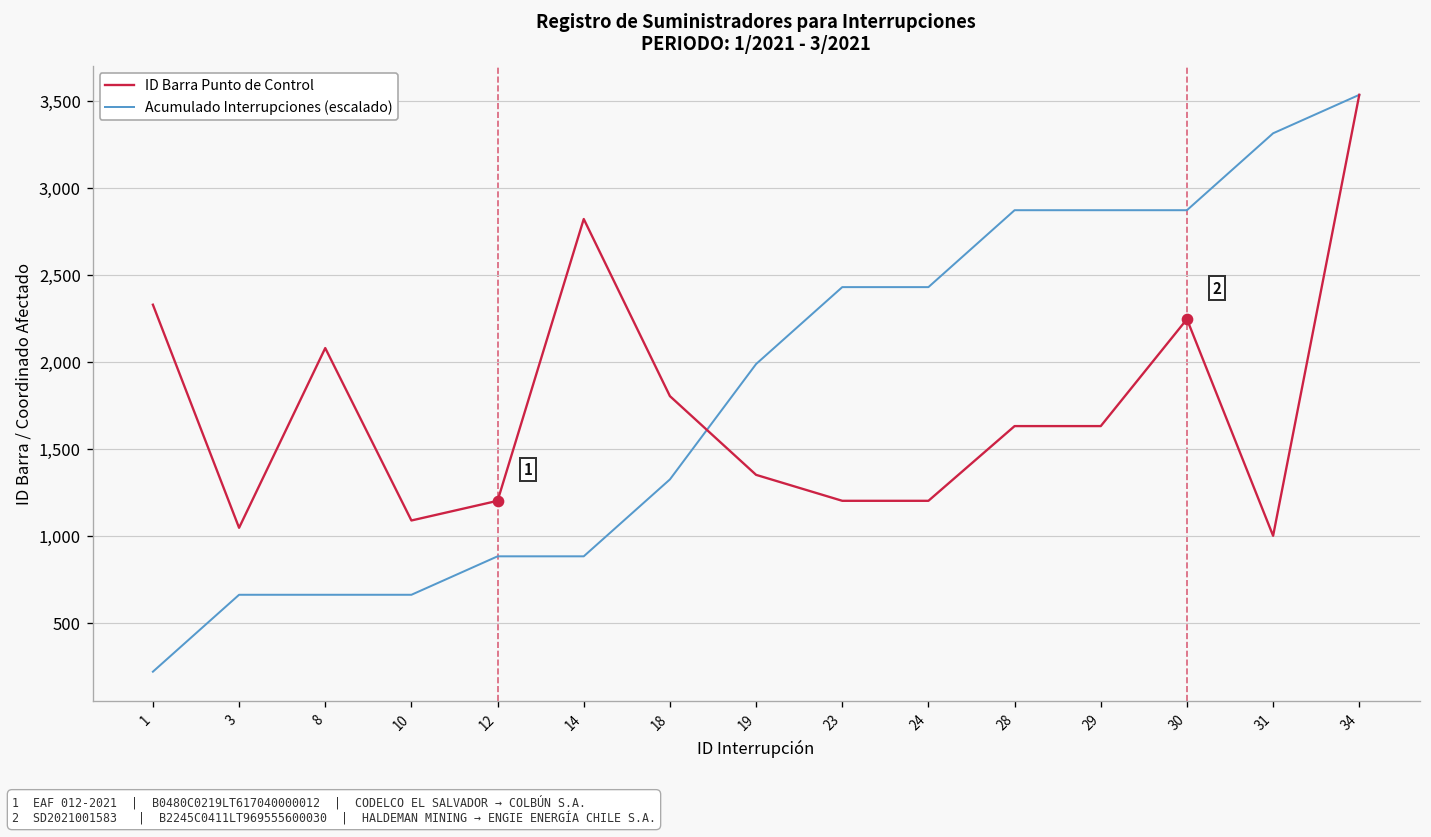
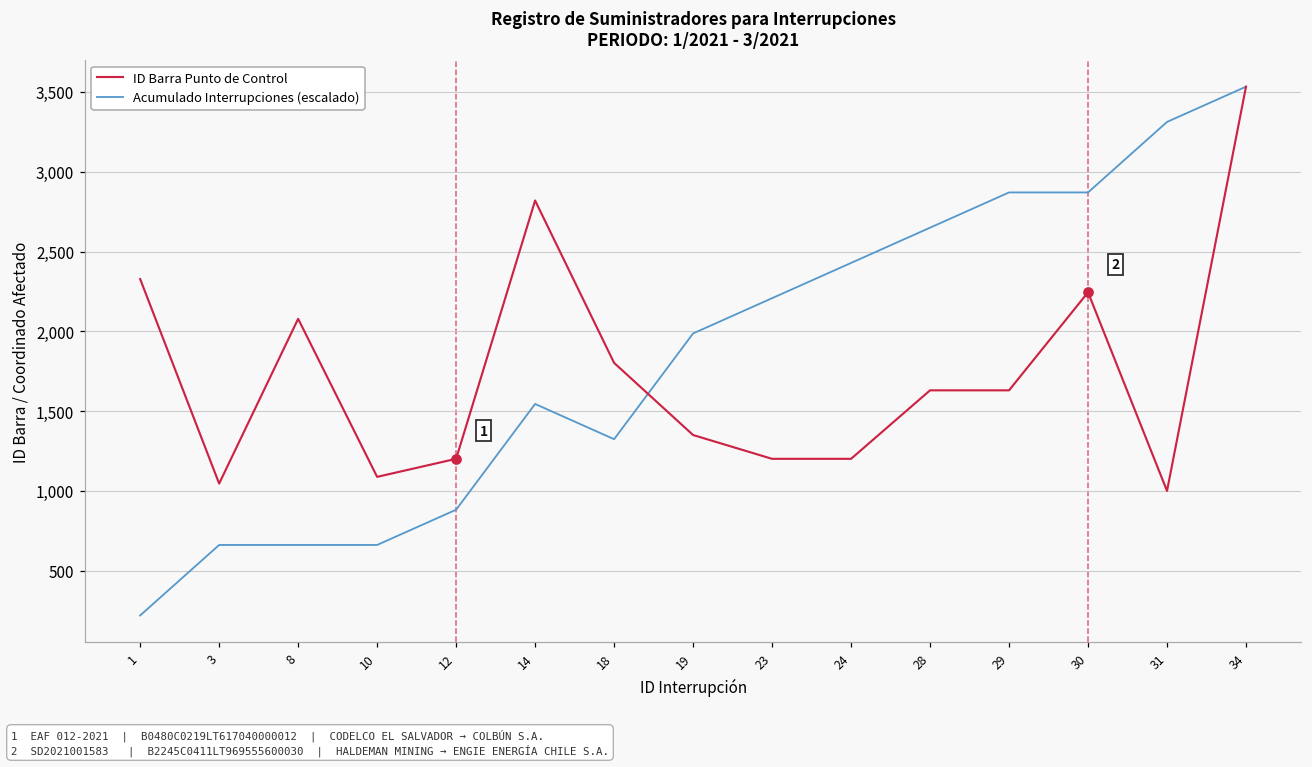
  {
    "Acumulado Interrupciones (escalado)": {
      "1": "220",
      "3": "660",
      "8": "660",
      "10": "660",
      "12": "880",
-     "14": "880",
+     "14": "1,550",
      "18": "1,320",
      "19": "1,990",
-     "23": "2,430",
+     "23": "2,210",
      "24": "2,430",
-     "28": "2,870",
+     "28": "2,650",
      "29": "2,870",
      "30": "2,870",
      "31": "3,310"
    }
  }
